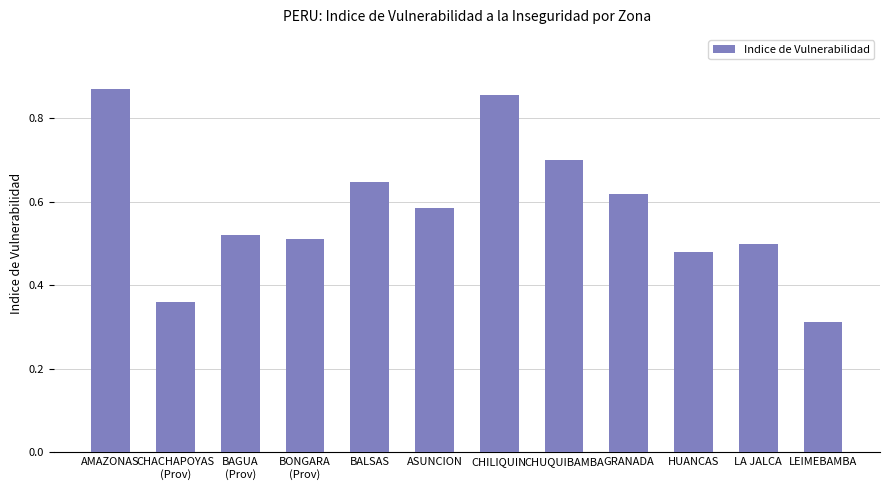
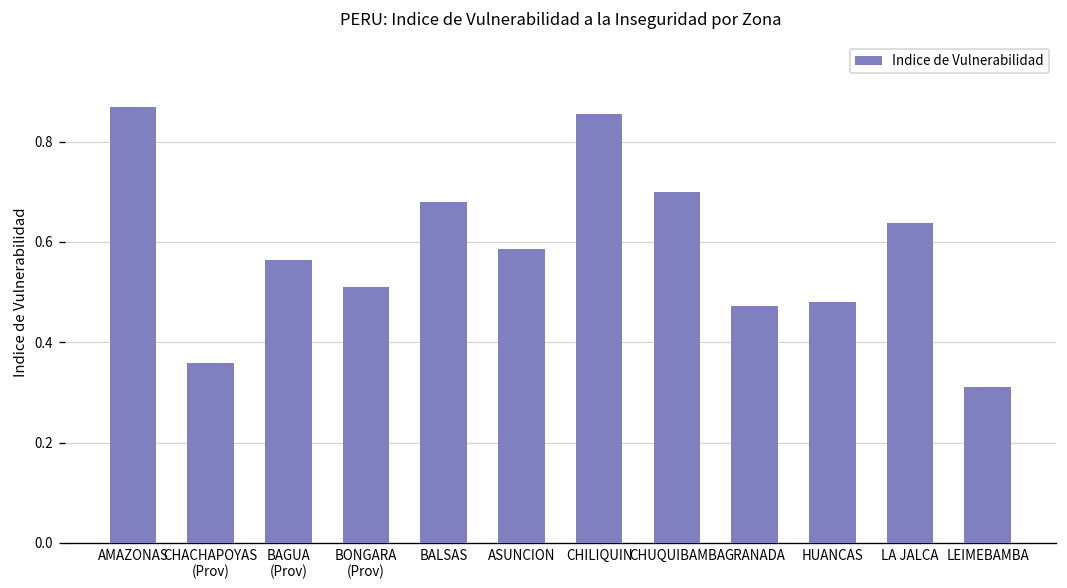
  {
    "AMAZONAS": 0.87,
    "CHACHAPOYAS (Prov)": 0.36,
-   "BAGUA (Prov)": 0.52,
+   "BAGUA (Prov)": 0.56,
    "BONGARA (Prov)": 0.51,
-   "BALSAS": 0.65,
+   "BALSAS": 0.68,
    "ASUNCION": 0.59,
    "CHILIQUIN": 0.86,
    "CHUQUIBAMBA": 0.70,
-   "GRANADA": 0.62,
+   "GRANADA": 0.47,
    "HUANCAS": 0.48,
-   "LA JALCA": 0.50,
+   "LA JALCA": 0.64,
    "LEIMEBAMBA": 0.31
  }
